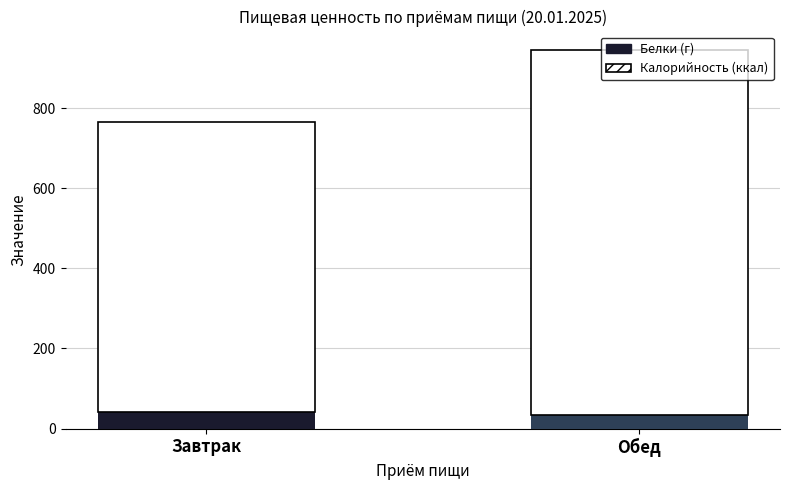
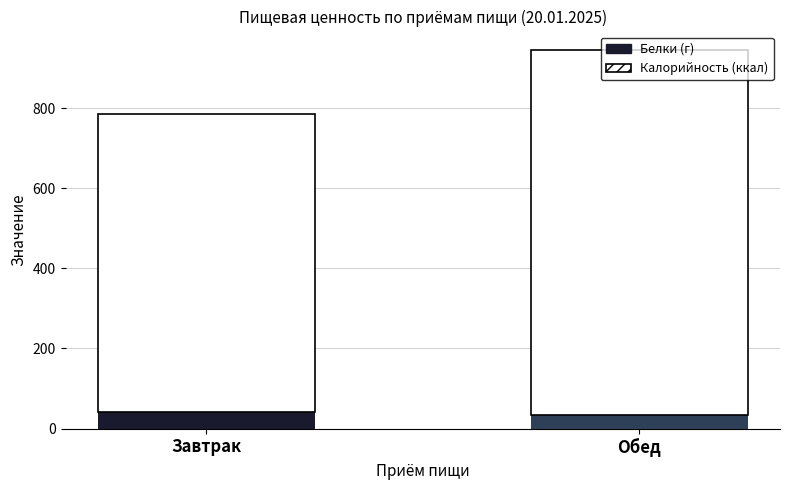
  {
    "Белки (г)": {
      "Завтрак": 40,
      "Обед": 30
    },
    "Калорийность (ккал)": {
-     "Завтрак": 720
+     "Завтрак": 750
    }
  }
